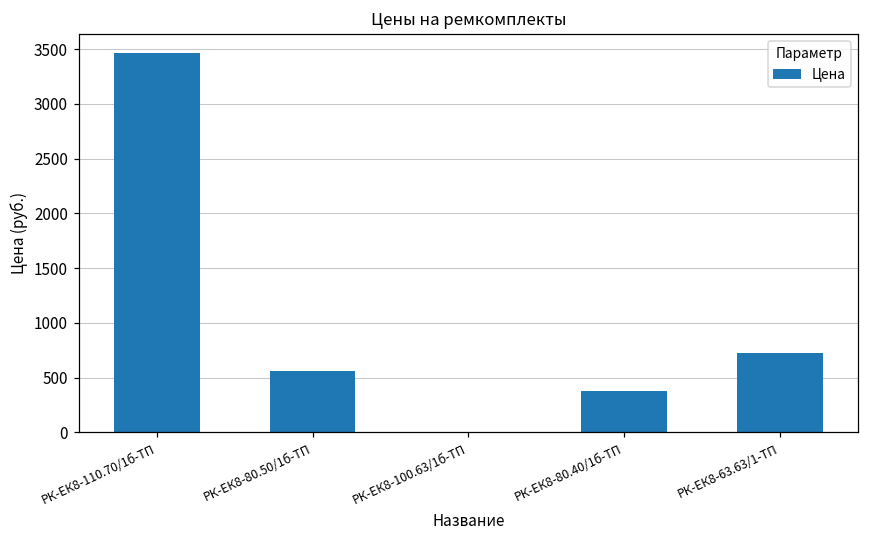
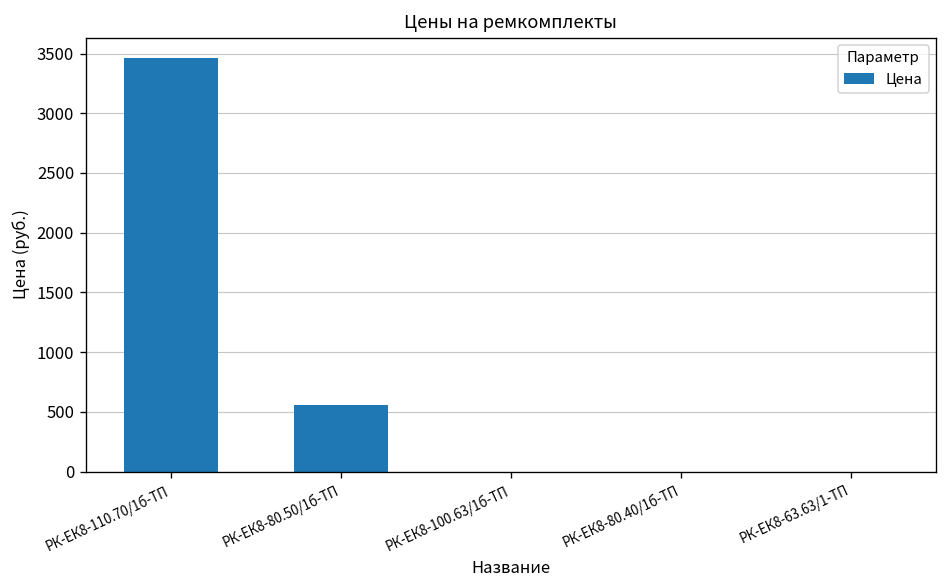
  {
    "РК-ЕК8-110.70/1б-ТП": 3500,
    "РК-ЕК8-80.50/1б-ТП": 600,
    "РК-ЕК8-100.63/1б-ТП": 0,
-   "РК-ЕК8-80.40/1б-ТП": 400,
-   "РК-ЕК8-63.63/1-ТП": 700
+   "РК-ЕК8-80.40/1б-ТП": 0,
+   "РК-ЕК8-63.63/1-ТП": 0
  }
